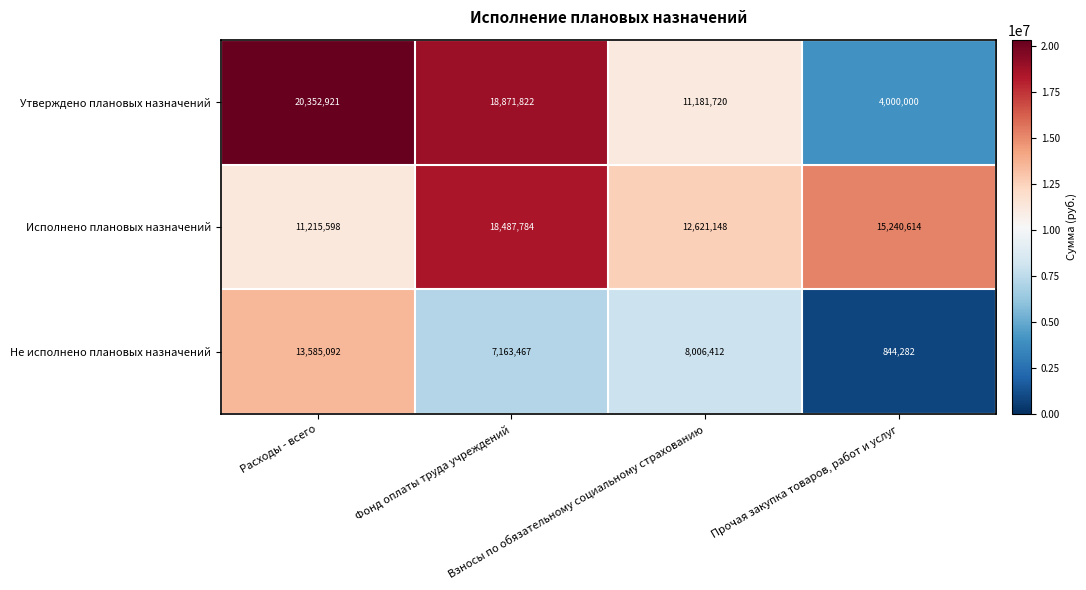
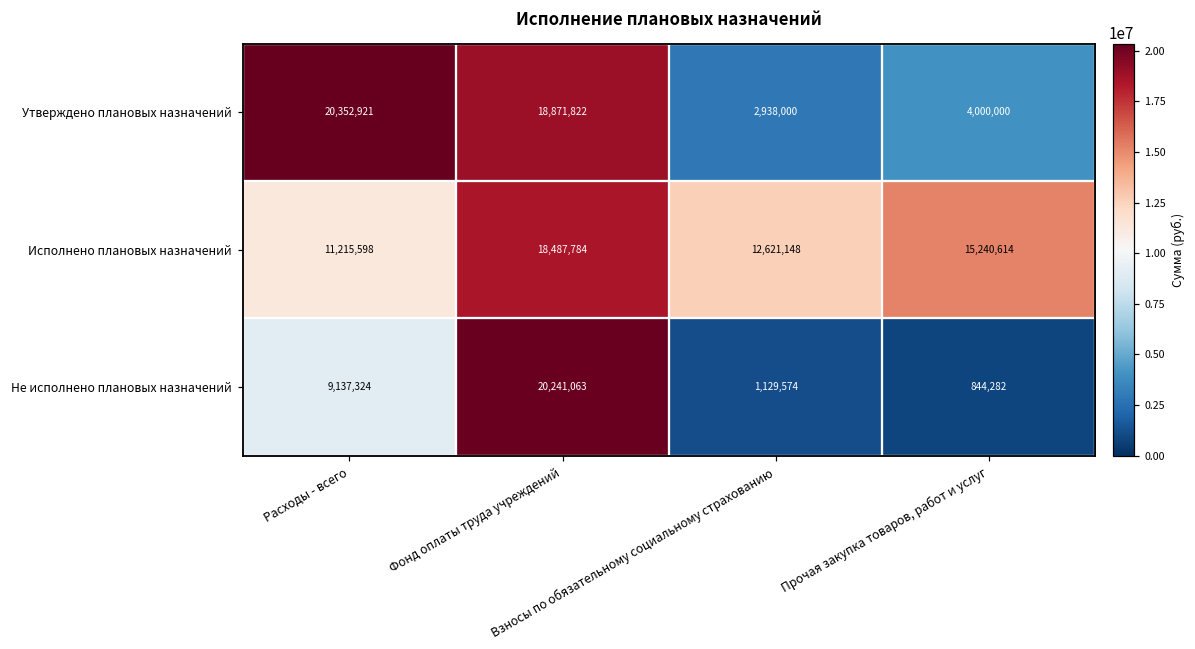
  {
    "Утверждено плановых назначений": {
      "Расходы - всего": "20,352,921",
      "Фонд оплаты труда учреждений": "18,871,822",
-     "Взносы по обязательному социальному страхованию": "11,181,720",
+     "Взносы по обязательному социальному страхованию": "2,938,000",
      "Прочая закупка товаров, работ и услуг": "4,000,000"
    },
    "Исполнено плановых назначений": {
      "Расходы - всего": "11,215,598",
      "Фонд оплаты труда учреждений": "18,487,784",
      "Взносы по обязательному социальному страхованию": "12,621,148",
      "Прочая закупка товаров, работ и услуг": "15,240,614"
    },
    "Не исполнено плановых назначений": {
-     "Расходы - всего": "13,585,092",
-     "Фонд оплаты труда учреждений": "7,163,467",
-     "Взносы по обязательному социальному страхованию": "8,006,412",
+     "Расходы - всего": "9,137,324",
+     "Фонд оплаты труда учреждений": "20,241,063",
+     "Взносы по обязательному социальному страхованию": "1,129,574",
      "Прочая закупка товаров, работ и услуг": "844,282"
    }
  }
